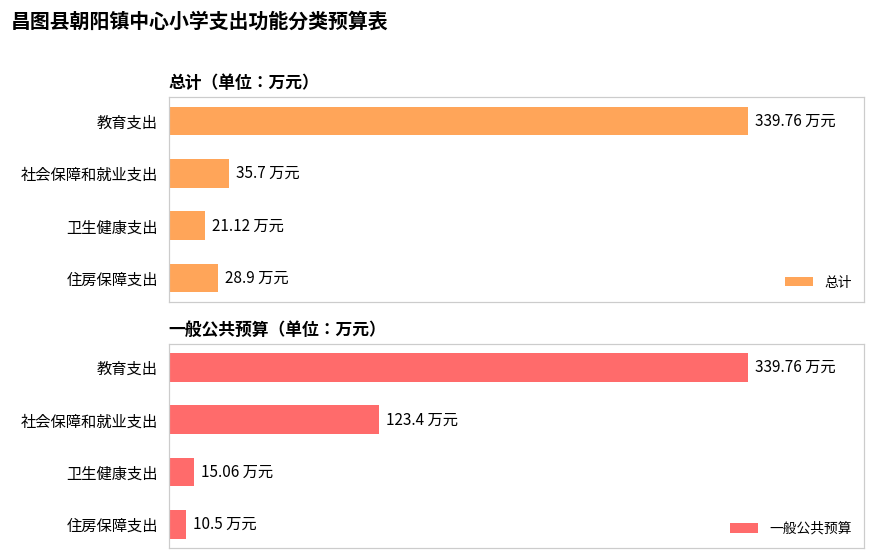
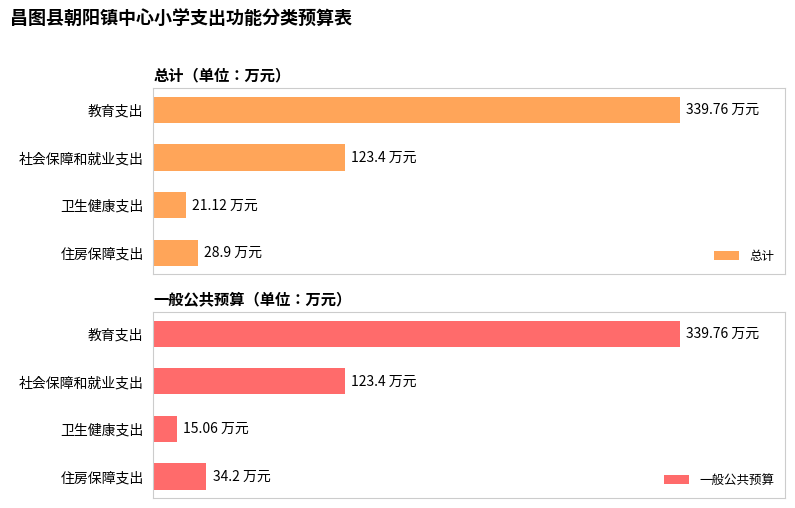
  {
    "总计（单位：万元）": {
      "教育支出": 339.76,
-     "社会保障和就业支出": 35.7,
+     "社会保障和就业支出": 123.4,
      "卫生健康支出": 21.12,
      "住房保障支出": 28.9
    },
    "一般公共预算（单位：万元）": {
      "教育支出": 339.76,
      "社会保障和就业支出": 123.4,
      "卫生健康支出": 15.06,
-     "住房保障支出": 10.5
+     "住房保障支出": 34.2
    }
  }
